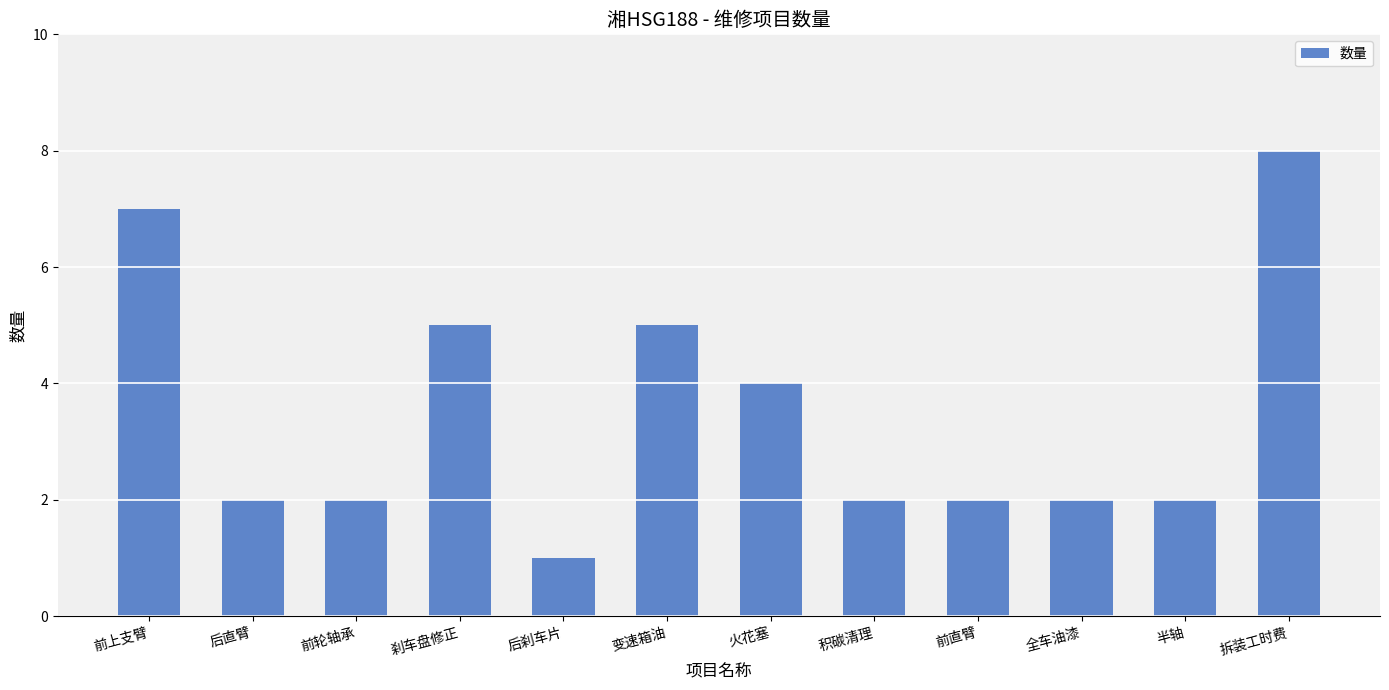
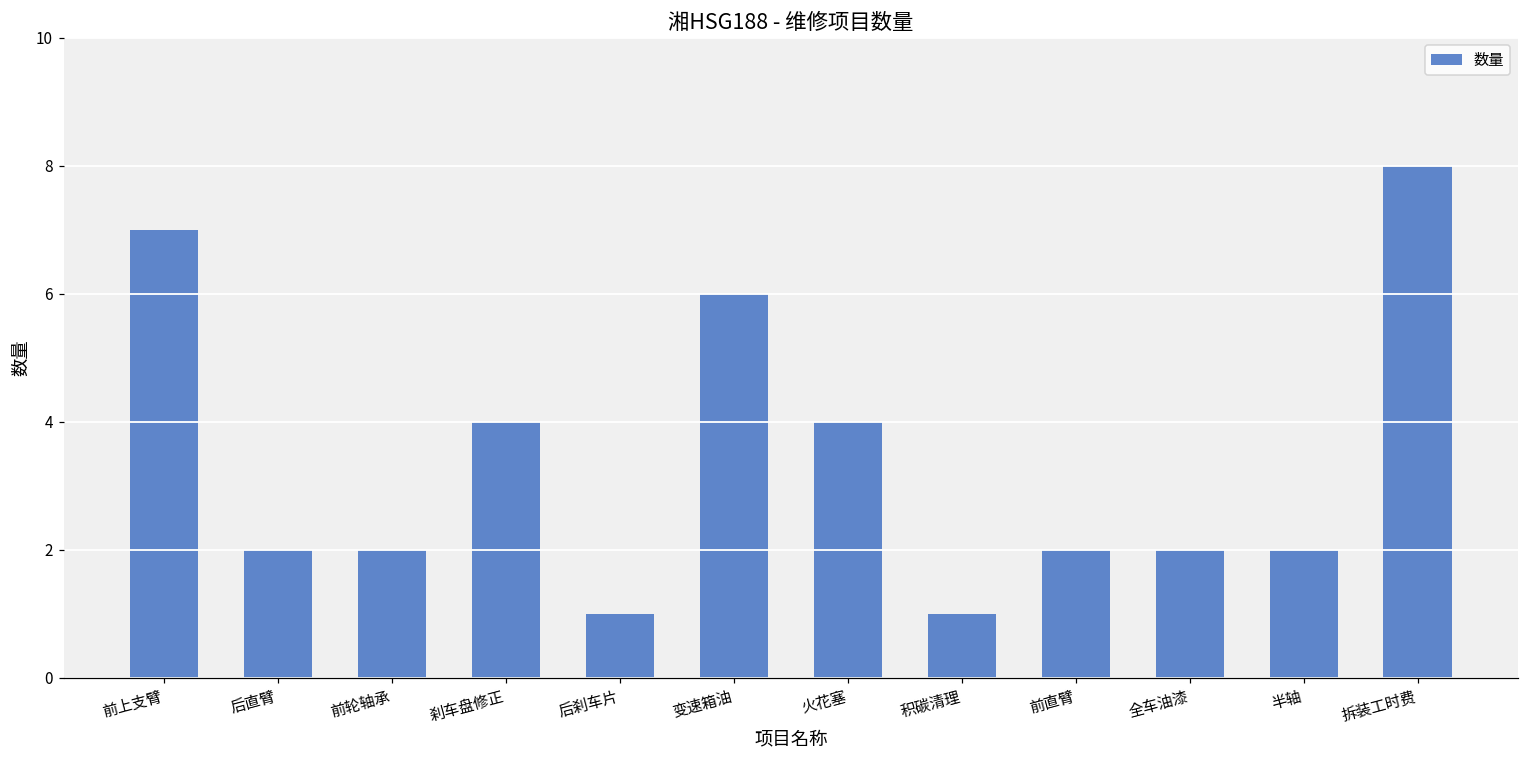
  {
    "前上支臂": 7,
    "后直臂": 2,
    "前轮轴承": 2,
-   "刹车盘修正": 5,
+   "刹车盘修正": 4,
    "后刹车片": 1,
-   "变速箱油": 5,
+   "变速箱油": 6,
    "火花塞": 4,
-   "积碳清理": 2,
+   "积碳清理": 1,
    "前直臂": 2,
    "全车油漆": 2,
    "半轴": 2,
    "拆装工时费": 8
  }
